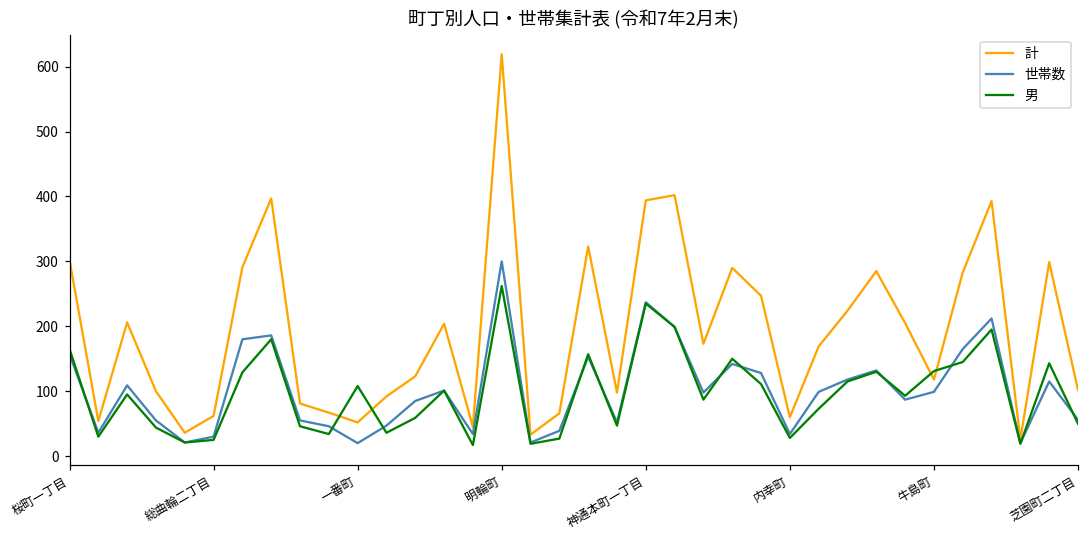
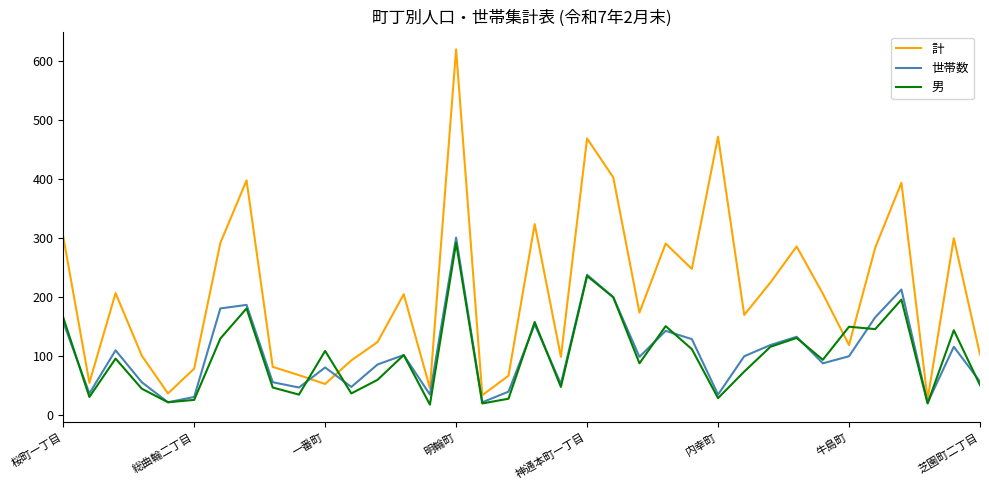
  {
    "計": {
      "桜町一丁目": 300,
-     "総曲輪二丁目": 60,
+     "総曲輪二丁目": 80,
      "一番町": 50,
      "明輪町": 620,
-     "神通本町一丁目": 390,
-     "内幸町": 60,
+     "神通本町一丁目": 470,
+     "内幸町": 470,
      "牛島町": 120,
      "芝園町二丁目": 100
    },
    "世帯数": {
      "桜町一丁目": 160,
      "総曲輪二丁目": 30,
-     "一番町": 20,
+     "一番町": 80,
      "明輪町": 300,
      "内幸町": 30,
      "牛島町": 100,
      "芝園町二丁目": 60
    },
    "男": {
      "桜町一丁目": 170,
      "総曲輪二丁目": 30,
      "一番町": 110,
-     "明輪町": 260,
+     "明輪町": 290,
      "内幸町": 30,
-     "牛島町": 130,
+     "牛島町": 150,
      "芝園町二丁目": 50
    }
  }
